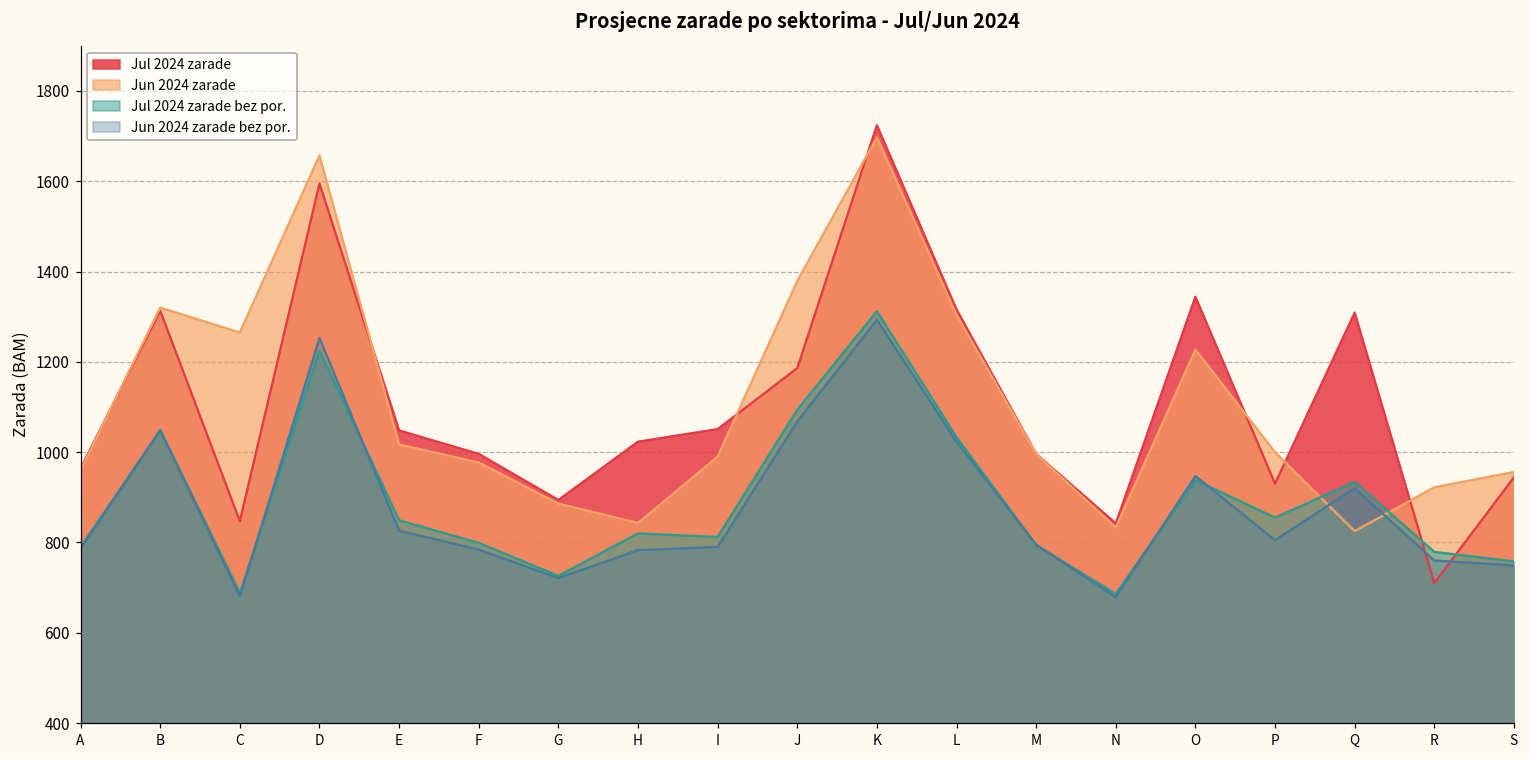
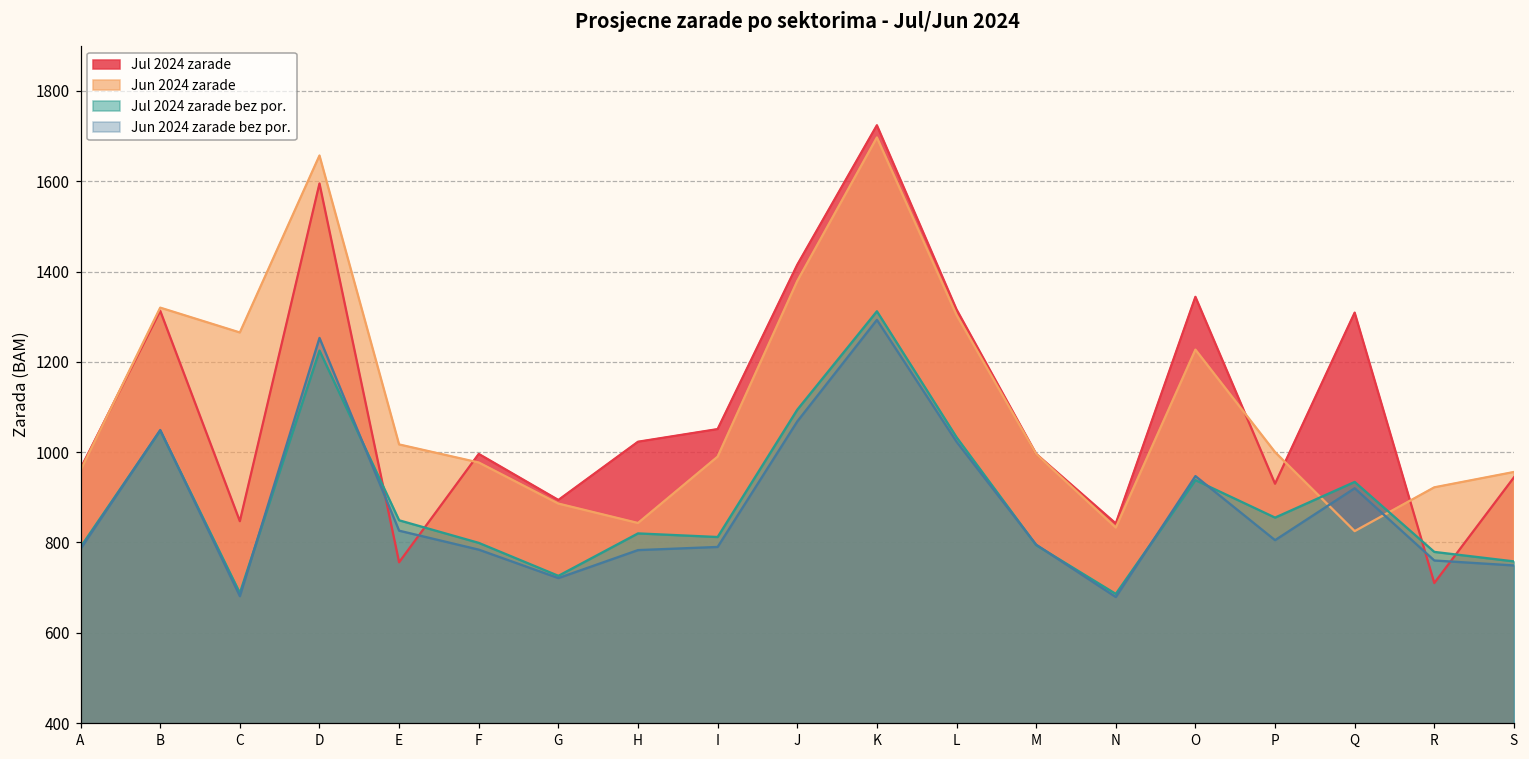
  {
    "Jul 2024 zarade": {
      "B": 1310,
      "C": 850,
      "D": 1600,
-     "E": 1050,
+     "E": 760,
      "F": 1000,
      "G": 890,
      "H": 1020,
      "I": 1050,
-     "J": 1190,
+     "J": 1420,
      "K": 1720,
      "L": 1320,
      "N": 840,
      "O": 1340,
      "P": 930,
      "Q": 1310,
      "R": 710,
      "S": 940
    },
    "Jun 2024 zarade": {
      "B": 1320,
      "C": 1270,
      "D": 1660,
      "E": 1020,
      "F": 980,
      "G": 890,
      "H": 840,
      "I": 990,
      "J": 1380,
      "K": 1700,
      "L": 1300,
      "N": 830,
      "O": 1230,
      "P": 1000,
      "Q": 830,
      "R": 920,
      "S": 960
    }
  }
